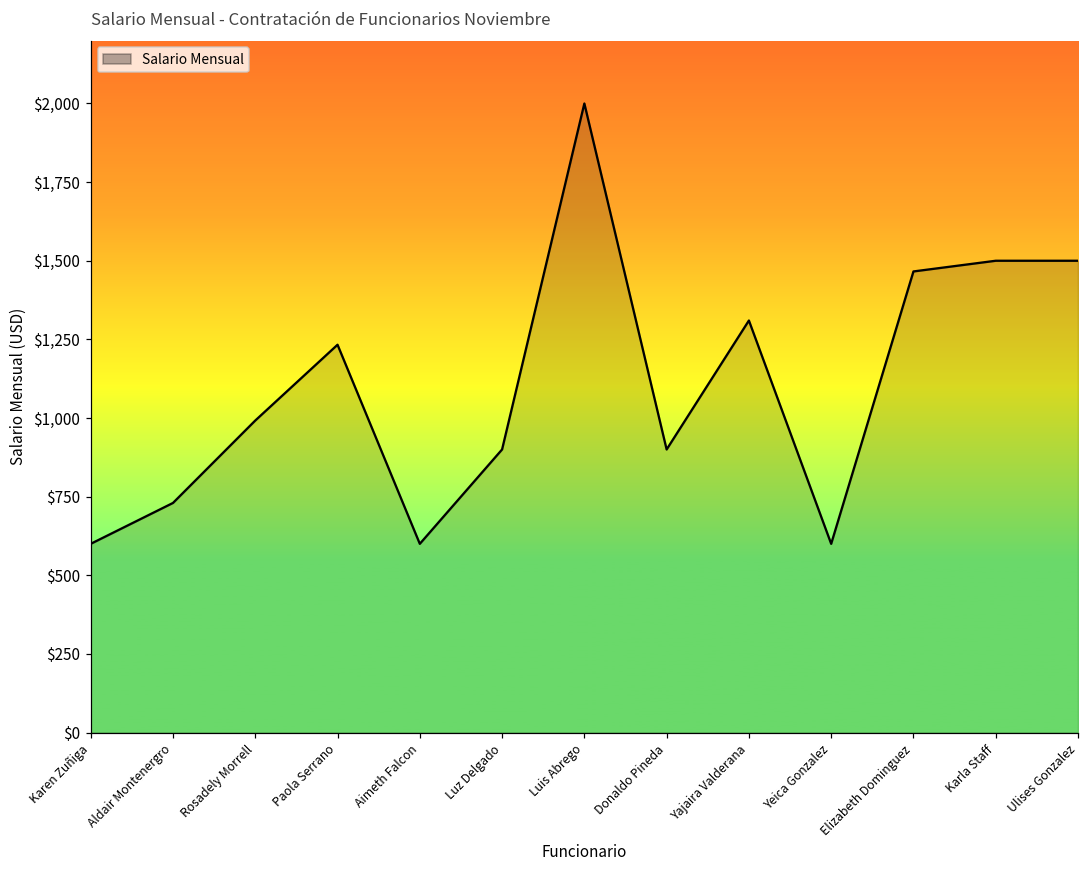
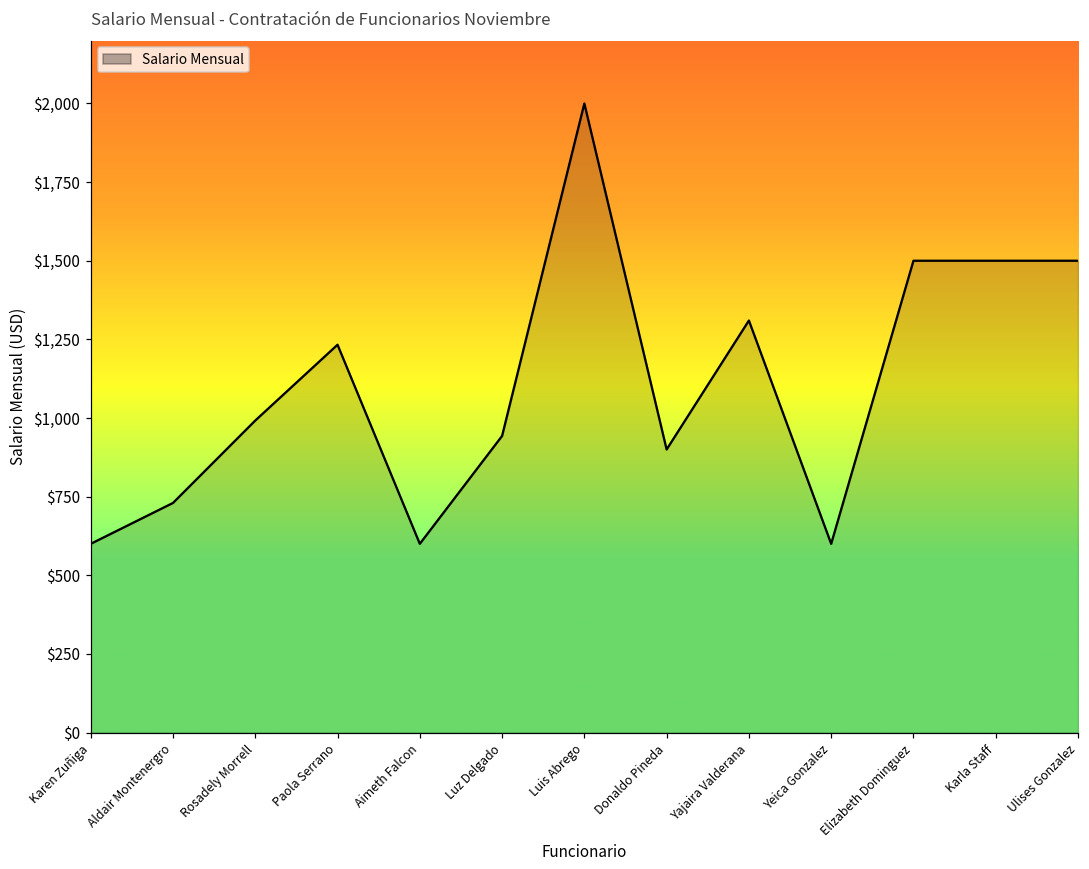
  {
    "Karen Zuñiga": "$600",
    "Aldair Montenergro": "$730",
    "Rosadely Morrell": "$990",
    "Paola Serrano": "$1,230",
    "Aimeth Falcon": "$600",
-   "Luz Delgado": "$900",
+   "Luz Delgado": "$940",
    "Luis Abrego": "$2,000",
    "Donaldo Pineda": "$900",
    "Yajaira Valderana": "$1,310",
    "Yeica Gonzalez": "$600",
-   "Elizabeth Dominguez": "$1,470",
+   "Elizabeth Dominguez": "$1,500",
    "Karla Staff": "$1,500",
    "Ulises Gonzalez": "$1,500"
  }
